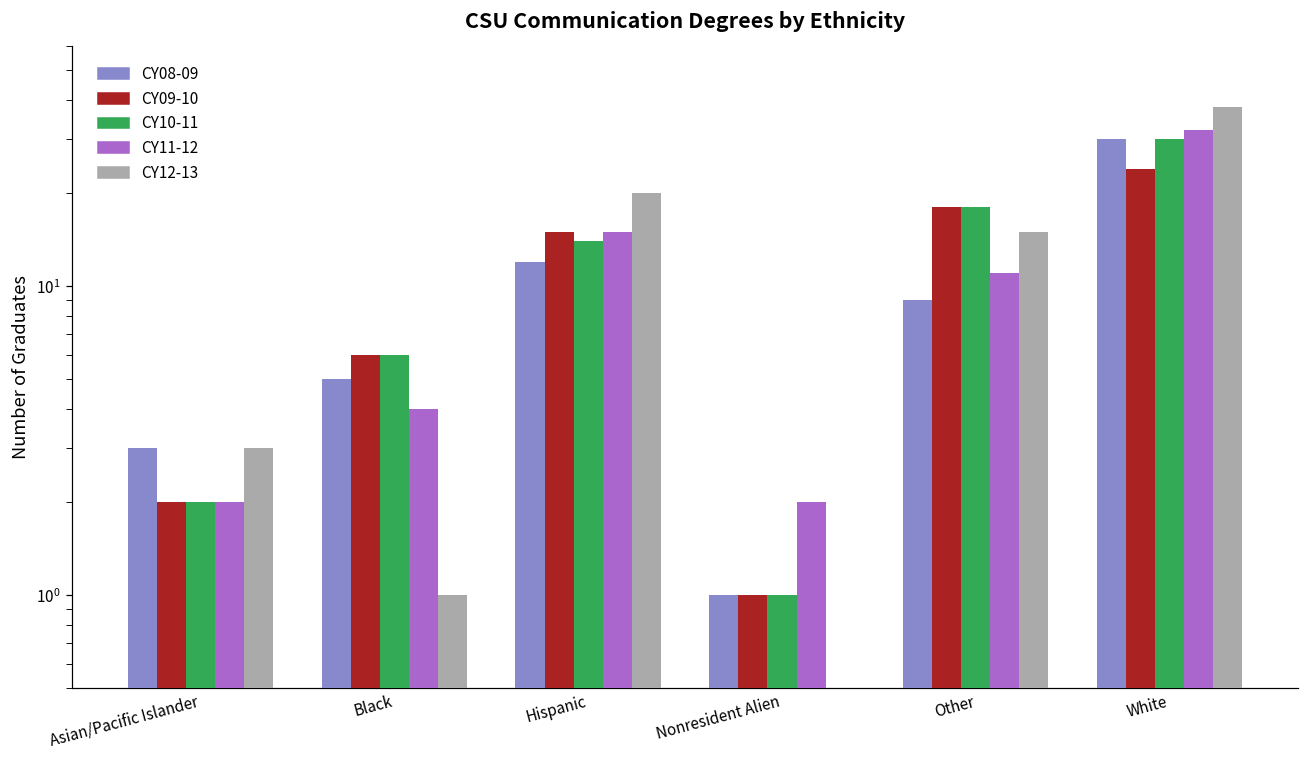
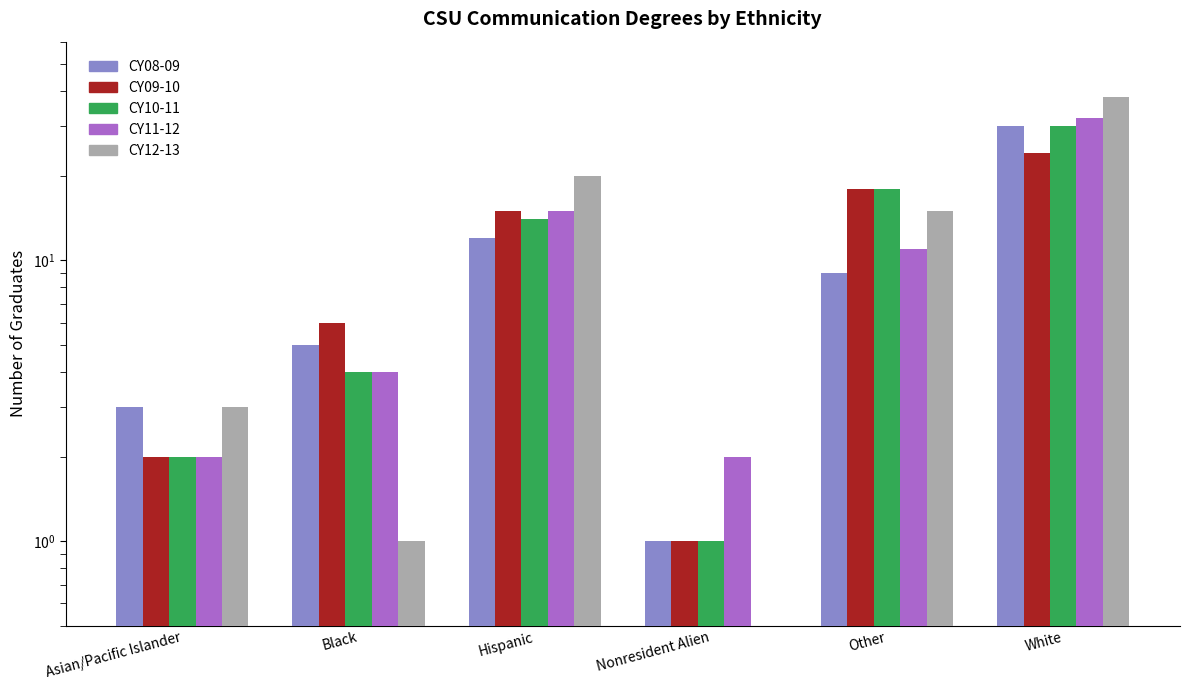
  {
    "CY09-10": {
      "Asian/Pacific Islander": 2,
      "Black": 6,
      "Hispanic": 15,
      "Nonresident Alien": 1,
      "Other": 18,
      "White": 24
    },
    "CY10-11": {
      "Asian/Pacific Islander": 2,
-     "Black": 6,
+     "Black": 4,
      "Hispanic": 14,
      "Nonresident Alien": 1,
      "Other": 18,
      "White": 30
    }
  }
